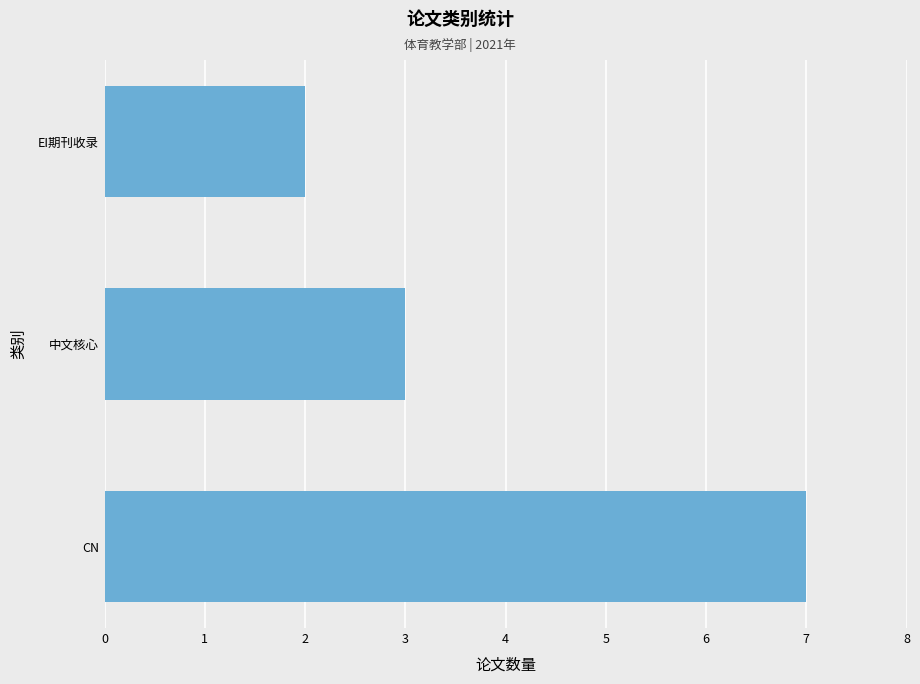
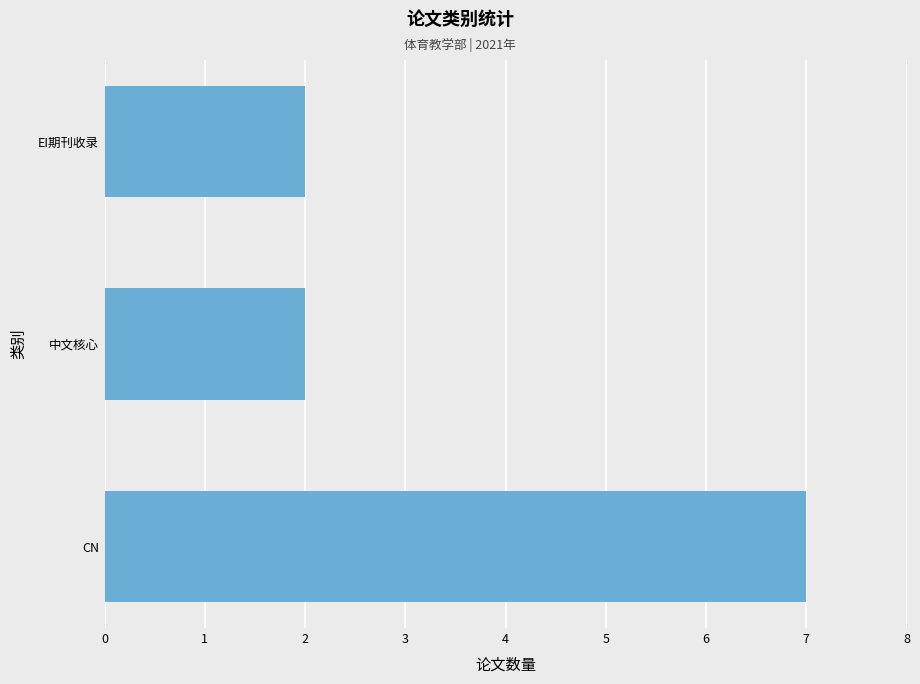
  {
    "EI期刊收录": 2,
-   "中文核心": 3,
+   "中文核心": 2,
    "CN": 7
  }
